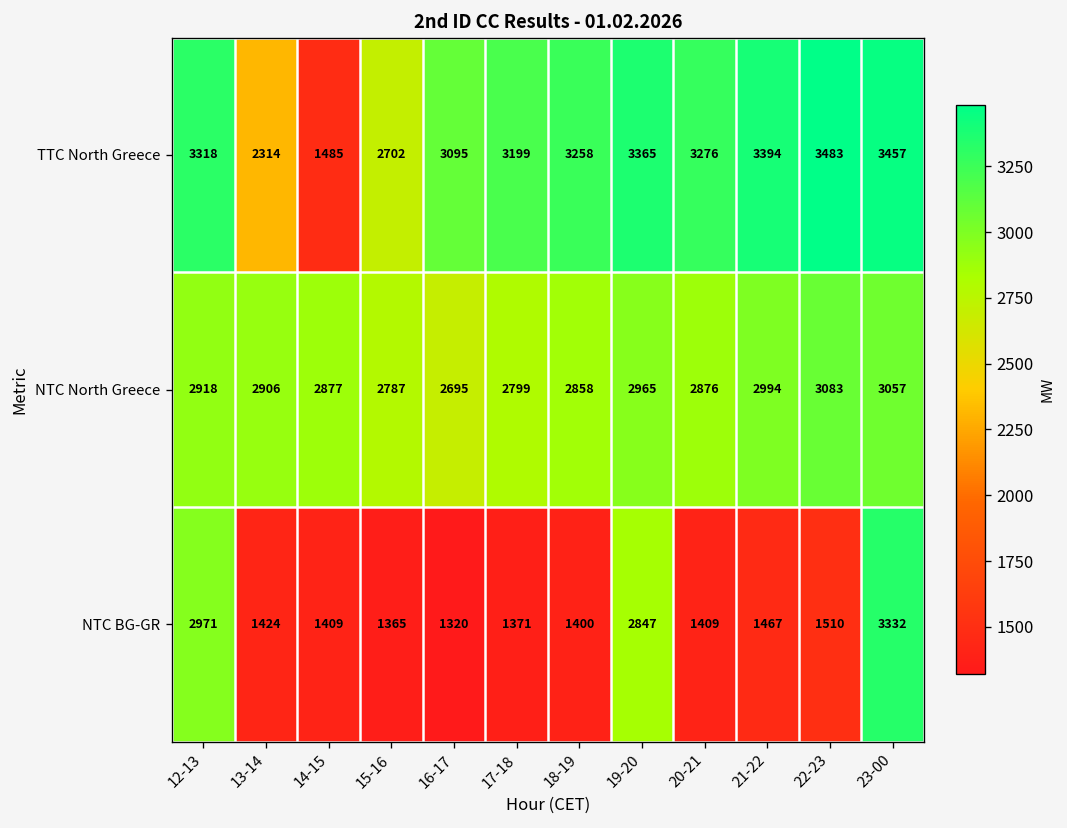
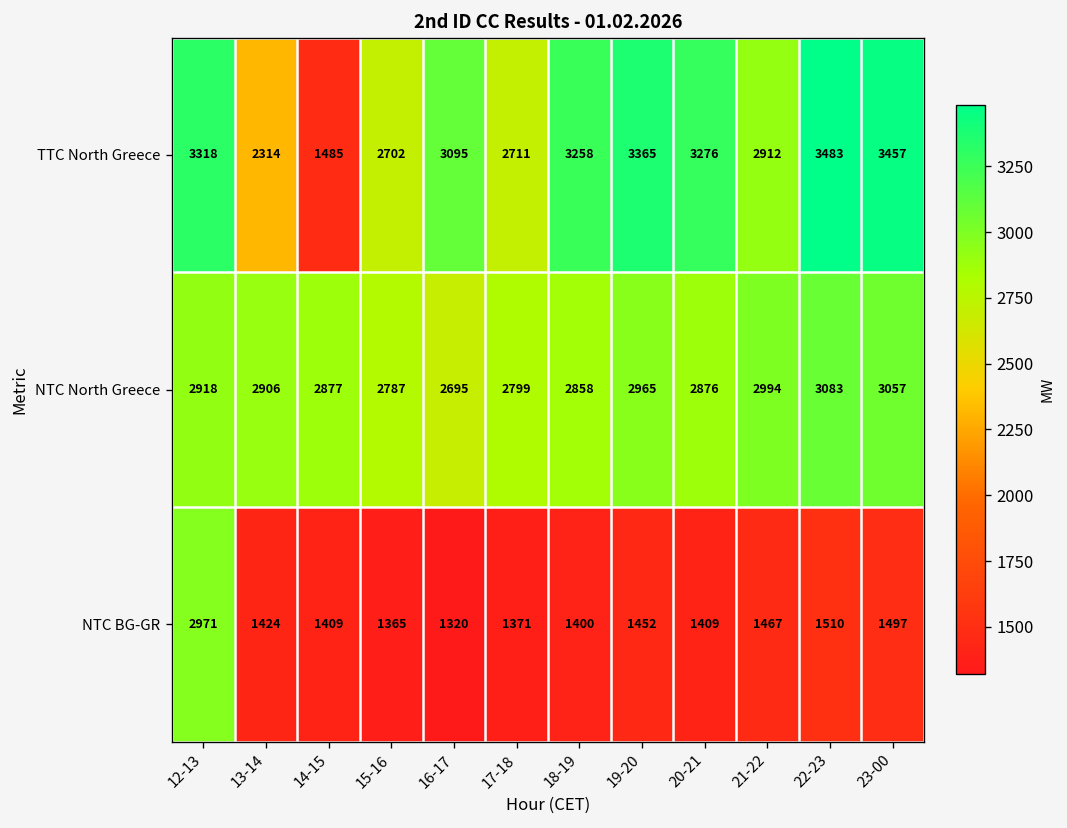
  {
    "TTC North Greece": {
      "12-13": 3318,
      "13-14": 2314,
      "14-15": 1485,
      "15-16": 2702,
      "16-17": 3095,
-     "17-18": 3199,
+     "17-18": 2711,
      "18-19": 3258,
      "19-20": 3365,
      "20-21": 3276,
-     "21-22": 3394,
+     "21-22": 2912,
      "22-23": 3483,
      "23-00": 3457
    },
    "NTC North Greece": {
      "12-13": 2918,
      "13-14": 2906,
      "14-15": 2877,
      "15-16": 2787,
      "16-17": 2695,
      "17-18": 2799,
      "18-19": 2858,
      "19-20": 2965,
      "20-21": 2876,
      "21-22": 2994,
      "22-23": 3083,
      "23-00": 3057
    },
    "NTC BG-GR": {
      "12-13": 2971,
      "13-14": 1424,
      "14-15": 1409,
      "15-16": 1365,
      "16-17": 1320,
      "17-18": 1371,
      "18-19": 1400,
-     "19-20": 2847,
+     "19-20": 1452,
      "20-21": 1409,
      "21-22": 1467,
      "22-23": 1510,
-     "23-00": 3332
+     "23-00": 1497
    }
  }
